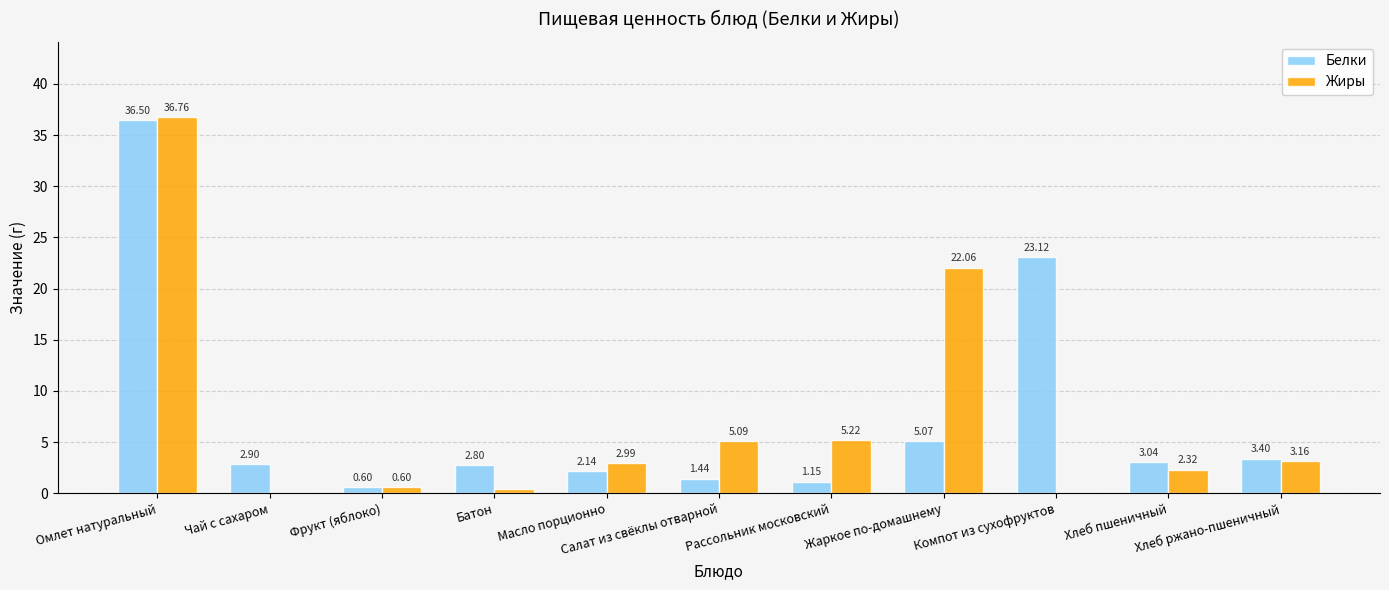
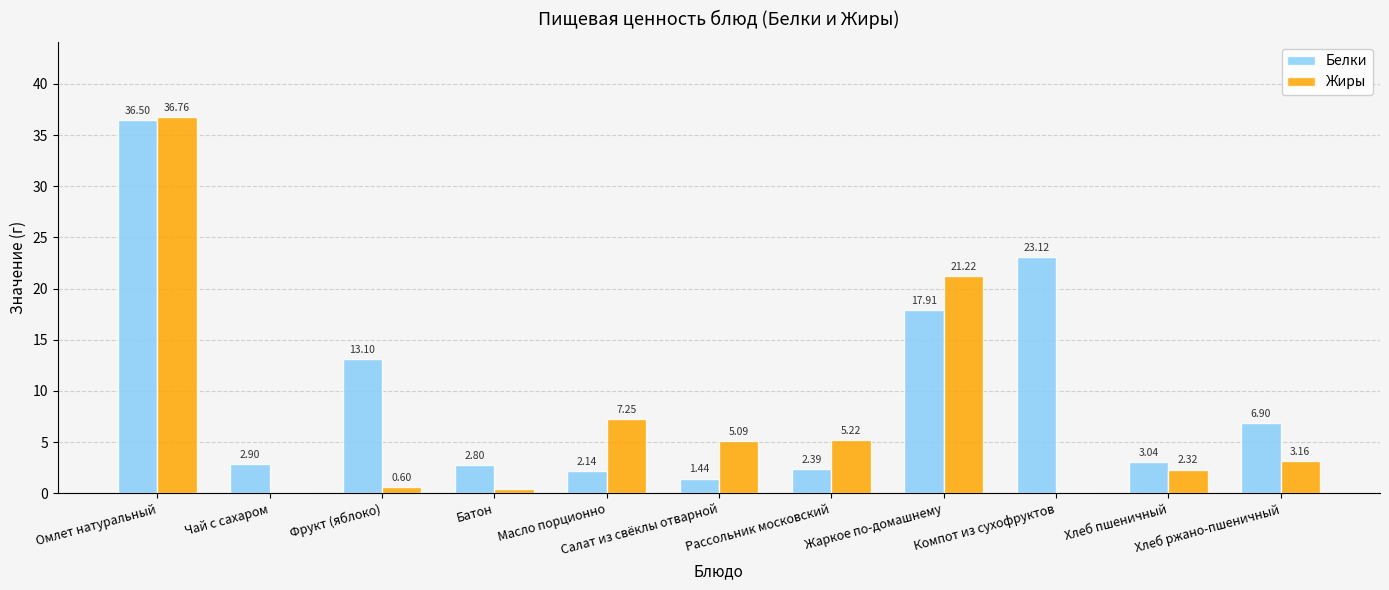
  {
    "Белки": {
      "Омлет натуральный": 36.50,
      "Чай с сахаром": 2.90,
-     "Фрукт (яблоко)": 0.60,
+     "Фрукт (яблоко)": 13.10,
      "Батон": 2.80,
      "Масло порционно": 2.14,
      "Салат из свёклы отварной": 1.44,
-     "Рассольник московский": 1.15,
-     "Жаркое по-домашнему": 5.07,
+     "Рассольник московский": 2.39,
+     "Жаркое по-домашнему": 17.91,
      "Компот из сухофруктов": 23.12,
      "Хлеб пшеничный": 3.04,
-     "Хлеб ржано-пшеничный": 3.40
+     "Хлеб ржано-пшеничный": 6.90
    },
    "Жиры": {
      "Омлет натуральный": 36.76,
      "Фрукт (яблоко)": 0.60,
-     "Масло порционно": 2.99,
+     "Масло порционно": 7.25,
      "Салат из свёклы отварной": 5.09,
      "Рассольник московский": 5.22,
-     "Жаркое по-домашнему": 22.06,
+     "Жаркое по-домашнему": 21.22,
      "Хлеб пшеничный": 2.32,
      "Хлеб ржано-пшеничный": 3.16
    }
  }
